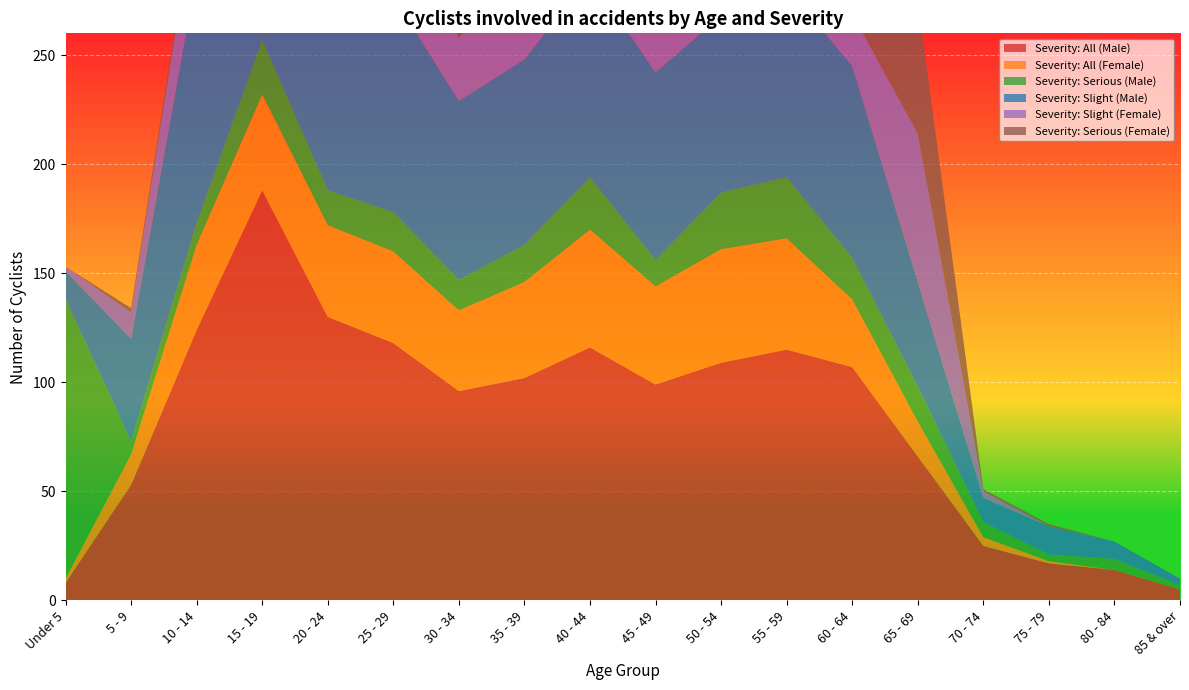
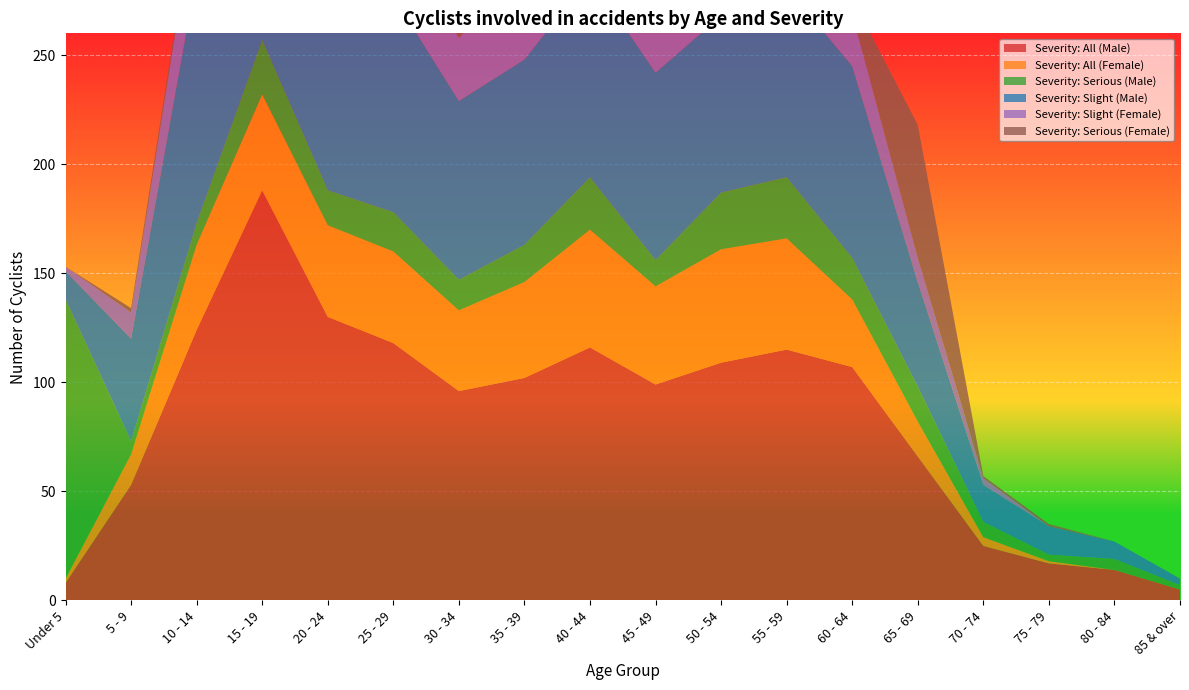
  {
    "Severity: All (Male)": {
      "Under 5": 8,
      "5 - 9": 53,
      "10 - 14": 124,
      "15 - 19": 188,
      "20 - 24": 130,
      "25 - 29": 118,
      "30 - 34": 96,
      "35 - 39": 102,
      "40 - 44": 116,
      "45 - 49": 99,
      "50 - 54": 109,
      "55 - 59": 115,
      "60 - 64": 107,
      "65 - 69": 66,
      "70 - 74": 25
    },
    "Severity: All (Female)": {
      "Under 5": 2,
      "5 - 9": 14,
      "10 - 14": 39,
      "15 - 19": 44,
      "20 - 24": 42,
      "25 - 29": 42,
      "30 - 34": 37,
      "35 - 39": 44,
      "40 - 44": 54,
      "45 - 49": 45,
      "50 - 54": 52,
      "55 - 59": 51,
      "60 - 64": 31,
      "65 - 69": 16,
      "70 - 74": 4
    },
    "Severity: Serious (Male)": {
      "Under 5": 128,
      "5 - 9": 6,
      "10 - 14": 10,
      "15 - 19": 25,
      "20 - 24": 16,
      "25 - 29": 18,
      "30 - 34": 14,
      "35 - 39": 17,
      "40 - 44": 24,
      "45 - 49": 12,
      "50 - 54": 26,
      "55 - 59": 28,
      "60 - 64": 19,
      "65 - 69": 16,
      "70 - 74": 7,
      "75 - 79": 3,
      "80 - 84": 5,
      "85 & over": 2
    },
    "Severity: Slight (Male)": {
      "Under 5": 13,
      "5 - 9": 47,
      "30 - 34": 82,
      "35 - 39": 85,
      "45 - 49": 86,
      "60 - 64": 88,
      "65 - 69": 48,
-     "70 - 74": 11
+     "70 - 74": 17
    },
    "Severity: Slight (Female)": {
      "5 - 9": 12,
      "30 - 34": 29,
-     "65 - 69": 68
+     "65 - 69": 11
    },
    "Severity: Serious (Female)": {
      "5 - 9": 2
    }
  }
